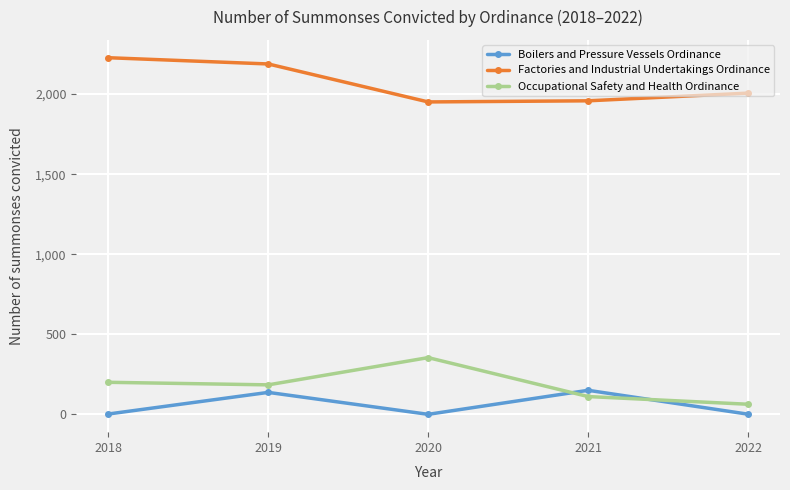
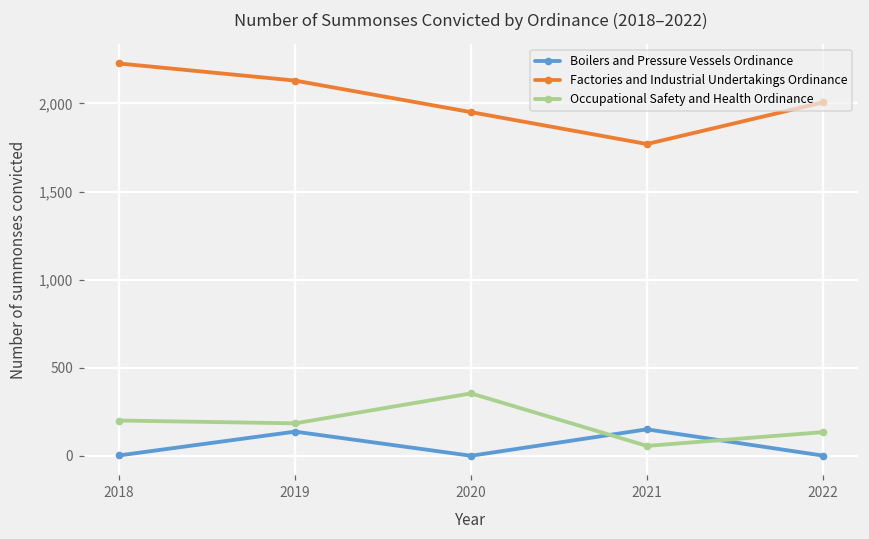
  {
    "Boilers and Pressure Vessels Ordinance": {
      "2018": "0",
      "2019": "140",
      "2020": "0",
      "2021": "150",
      "2022": "0"
    },
    "Factories and Industrial Undertakings Ordinance": {
      "2018": "2,230",
-     "2019": "2,190",
+     "2019": "2,130",
      "2020": "1,950",
-     "2021": "1,960"
+     "2021": "1,770"
    },
    "Occupational Safety and Health Ordinance": {
      "2018": "200",
      "2019": "190",
      "2020": "360",
-     "2021": "110",
-     "2022": "60"
+     "2021": "60",
+     "2022": "140"
    }
  }
